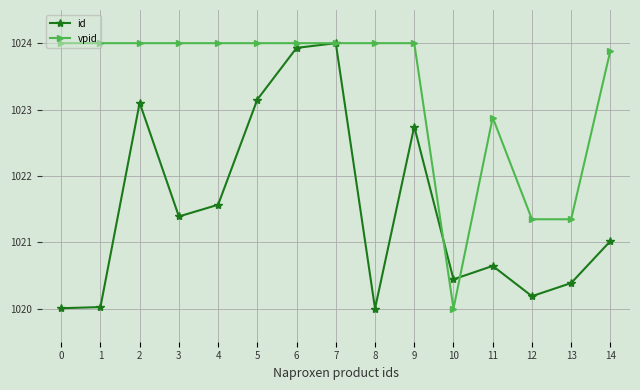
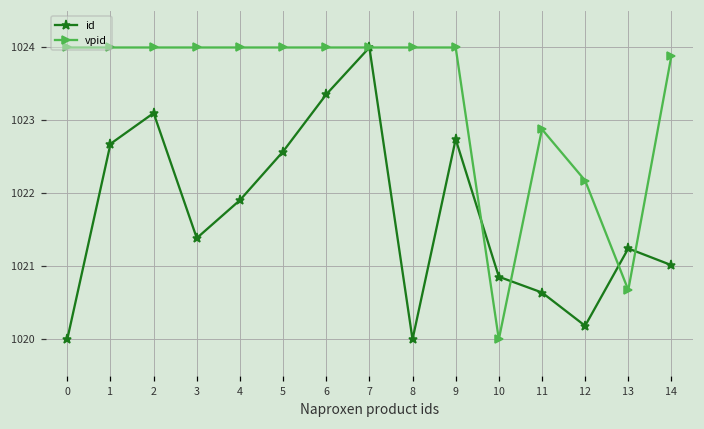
  {
    "id": {
      "0": 1020.0,
-     "1": 1020.0,
+     "1": 1022.7,
      "2": 1023.1,
      "3": 1021.4,
-     "4": 1021.6,
-     "5": 1023.2,
-     "6": 1023.9,
+     "4": 1021.9,
+     "5": 1022.6,
+     "6": 1023.4,
      "8": 1020.0,
      "9": 1022.7,
-     "10": 1020.4,
+     "10": 1020.9,
      "11": 1020.6,
      "12": 1020.2,
-     "13": 1020.4,
+     "13": 1021.2,
      "14": 1021.0
    },
    "vpid": {
      "2": 1024.0,
      "3": 1024.0,
      "4": 1024.0,
      "5": 1024.0,
      "6": 1024.0,
      "8": 1024.0,
      "9": 1024.0,
      "10": 1020.0,
      "11": 1022.9,
-     "12": 1021.3,
-     "13": 1021.3,
+     "12": 1022.2,
+     "13": 1020.7,
      "14": 1023.9
    }
  }
